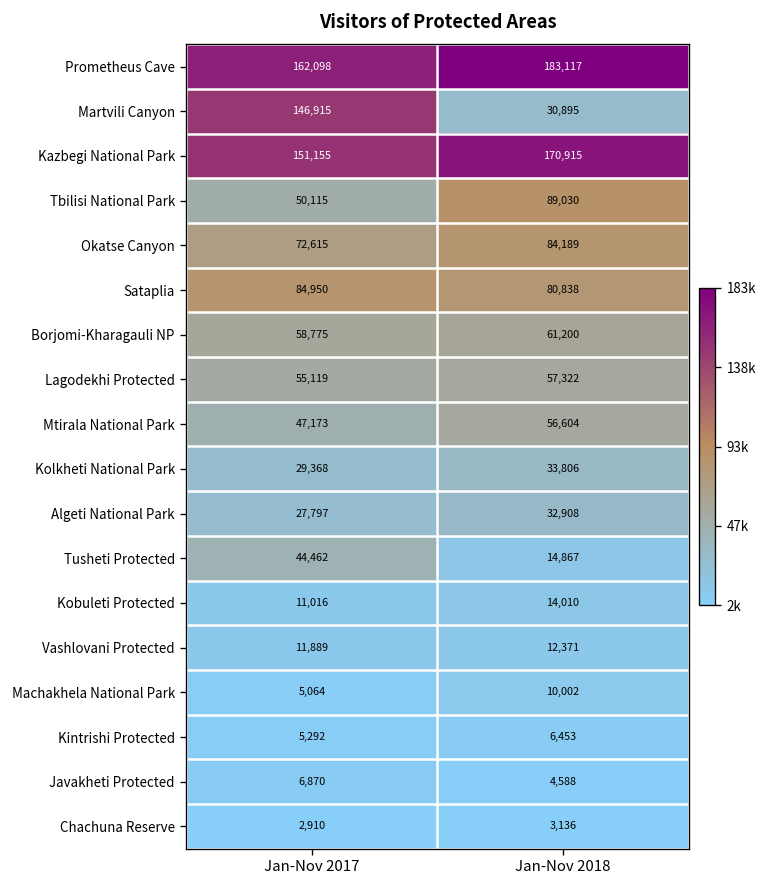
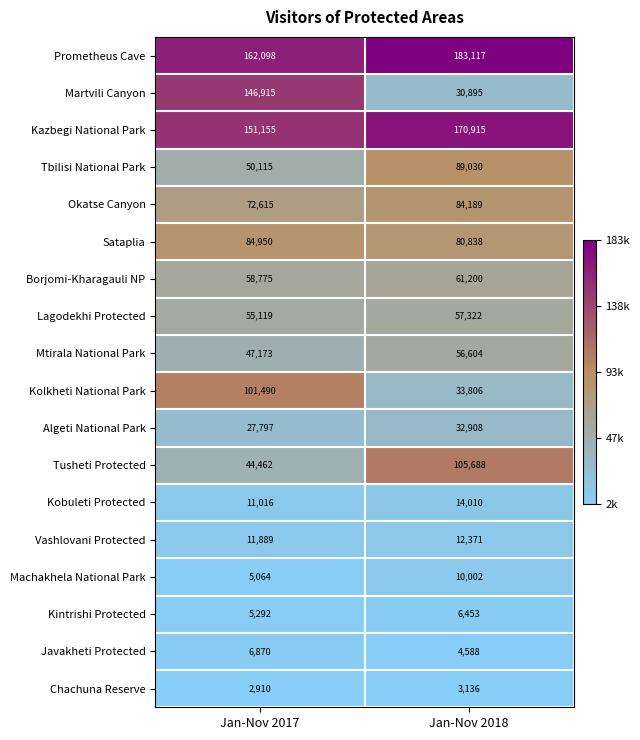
  {
    "Prometheus Cave": {
      "Jan-Nov 2017": "162,098",
      "Jan-Nov 2018": "183,117"
    },
    "Martvili Canyon": {
      "Jan-Nov 2017": "146,915",
      "Jan-Nov 2018": "30,895"
    },
    "Kazbegi National Park": {
      "Jan-Nov 2017": "151,155",
      "Jan-Nov 2018": "170,915"
    },
    "Tbilisi National Park": {
      "Jan-Nov 2017": "50,115",
      "Jan-Nov 2018": "89,030"
    },
    "Okatse Canyon": {
      "Jan-Nov 2017": "72,615",
      "Jan-Nov 2018": "84,189"
    },
    "Sataplia": {
      "Jan-Nov 2017": "84,950",
      "Jan-Nov 2018": "80,838"
    },
    "Borjomi-Kharagauli NP": {
      "Jan-Nov 2017": "58,775",
      "Jan-Nov 2018": "61,200"
    },
    "Lagodekhi Protected": {
      "Jan-Nov 2017": "55,119",
      "Jan-Nov 2018": "57,322"
    },
    "Mtirala National Park": {
      "Jan-Nov 2017": "47,173",
      "Jan-Nov 2018": "56,604"
    },
    "Kolkheti National Park": {
-     "Jan-Nov 2017": "29,368",
+     "Jan-Nov 2017": "101,490",
      "Jan-Nov 2018": "33,806"
    },
    "Algeti National Park": {
      "Jan-Nov 2017": "27,797",
      "Jan-Nov 2018": "32,908"
    },
    "Tusheti Protected": {
      "Jan-Nov 2017": "44,462",
-     "Jan-Nov 2018": "14,867"
+     "Jan-Nov 2018": "105,688"
    },
    "Kobuleti Protected": {
      "Jan-Nov 2017": "11,016",
      "Jan-Nov 2018": "14,010"
    },
    "Vashlovani Protected": {
      "Jan-Nov 2017": "11,889",
      "Jan-Nov 2018": "12,371"
    },
    "Machakhela National Park": {
      "Jan-Nov 2017": "5,064",
      "Jan-Nov 2018": "10,002"
    },
    "Kintrishi Protected": {
      "Jan-Nov 2017": "5,292",
      "Jan-Nov 2018": "6,453"
    },
    "Javakheti Protected": {
      "Jan-Nov 2017": "6,870",
      "Jan-Nov 2018": "4,588"
    },
    "Chachuna Reserve": {
      "Jan-Nov 2017": "2,910",
      "Jan-Nov 2018": "3,136"
    }
  }
